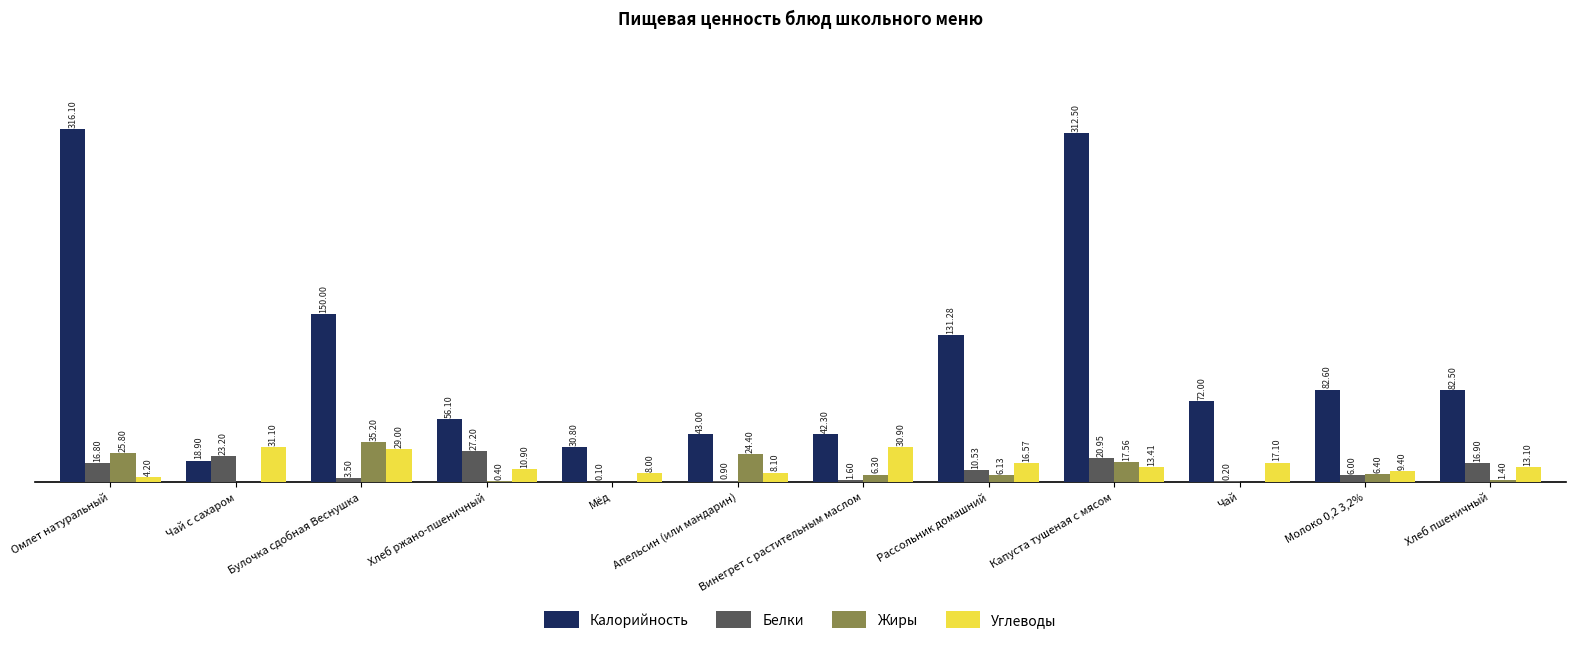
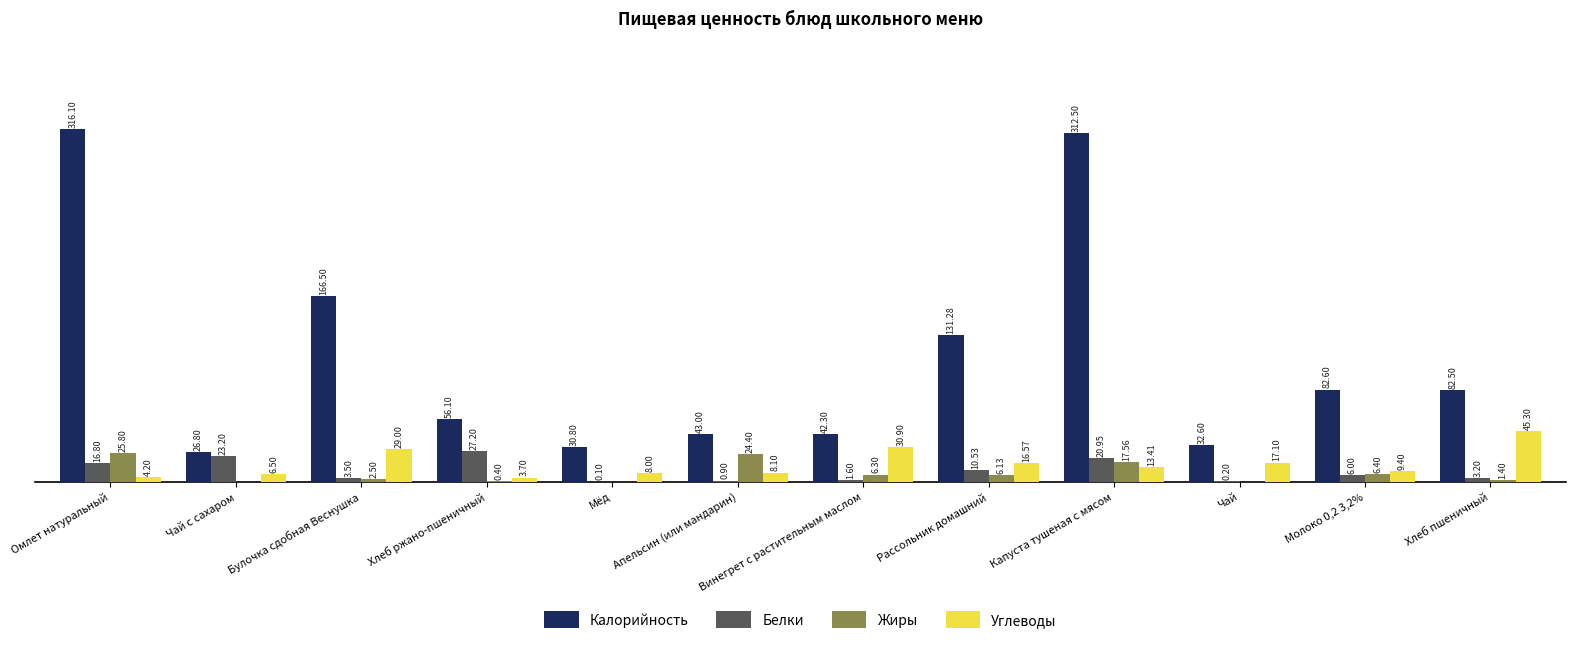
  {
    "Калорийность": {
      "Омлет натуральный": 316.10,
-     "Чай с сахаром": 18.90,
-     "Булочка сдобная Веснушка": 150.00,
+     "Чай с сахаром": 26.80,
+     "Булочка сдобная Веснушка": 166.50,
      "Хлеб ржано-пшеничный": 56.10,
      "Мёд": 30.80,
      "Апельсин (или мандарин)": 43.00,
      "Винегрет с растительным маслом": 42.30,
      "Рассольник домашний": 131.28,
      "Капуста тушеная с мясом": 312.50,
-     "Чай": 72.00,
+     "Чай": 32.60,
      "Молоко 0,2 3,2%": 82.60,
      "Хлеб пшеничный": 82.50
    },
    "Белки": {
      "Омлет натуральный": 16.80,
      "Чай с сахаром": 23.20,
      "Булочка сдобная Веснушка": 3.50,
      "Хлеб ржано-пшеничный": 27.20,
      "Мёд": 0.10,
      "Апельсин (или мандарин)": 0.90,
      "Винегрет с растительным маслом": 1.60,
      "Рассольник домашний": 10.53,
      "Капуста тушеная с мясом": 20.95,
      "Чай": 0.20,
      "Молоко 0,2 3,2%": 6.00,
-     "Хлеб пшеничный": 16.90
+     "Хлеб пшеничный": 3.20
    },
    "Жиры": {
      "Омлет натуральный": 25.80,
-     "Булочка сдобная Веснушка": 35.20,
+     "Булочка сдобная Веснушка": 2.50,
      "Хлеб ржано-пшеничный": 0.40,
      "Апельсин (или мандарин)": 24.40,
      "Винегрет с растительным маслом": 6.30,
      "Рассольник домашний": 6.13,
      "Капуста тушеная с мясом": 17.56,
      "Молоко 0,2 3,2%": 6.40,
      "Хлеб пшеничный": 1.40
    },
    "Углеводы": {
      "Омлет натуральный": 4.20,
-     "Чай с сахаром": 31.10,
+     "Чай с сахаром": 6.50,
      "Булочка сдобная Веснушка": 29.00,
-     "Хлеб ржано-пшеничный": 10.90,
+     "Хлеб ржано-пшеничный": 3.70,
      "Мёд": 8.00,
      "Апельсин (или мандарин)": 8.10,
      "Винегрет с растительным маслом": 30.90,
      "Рассольник домашний": 16.57,
      "Капуста тушеная с мясом": 13.41,
      "Чай": 17.10,
      "Молоко 0,2 3,2%": 9.40,
-     "Хлеб пшеничный": 13.10
+     "Хлеб пшеничный": 45.30
    }
  }
